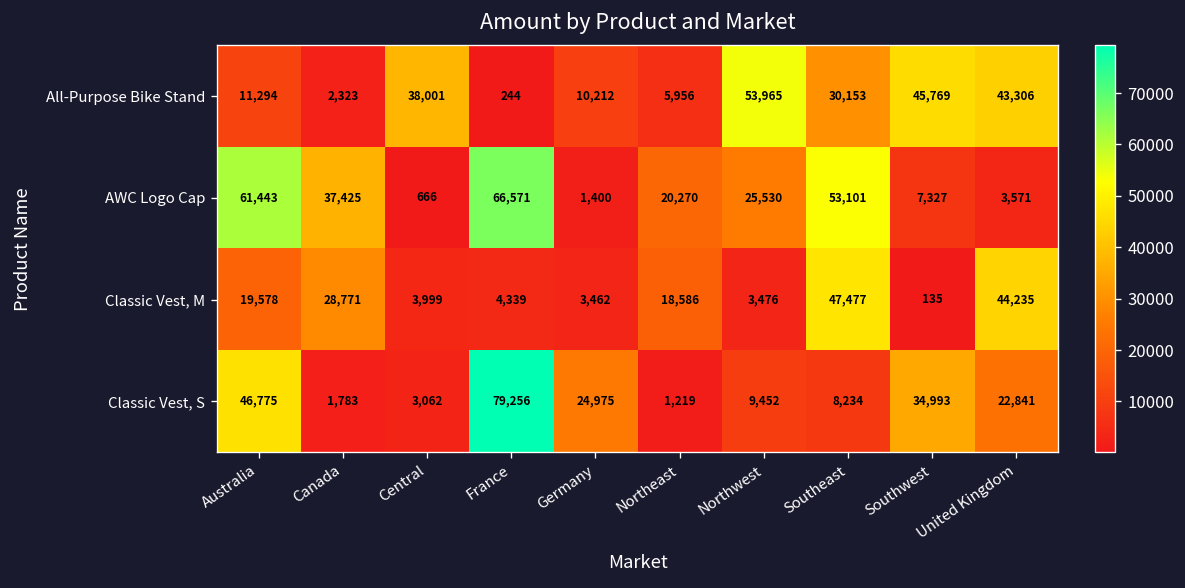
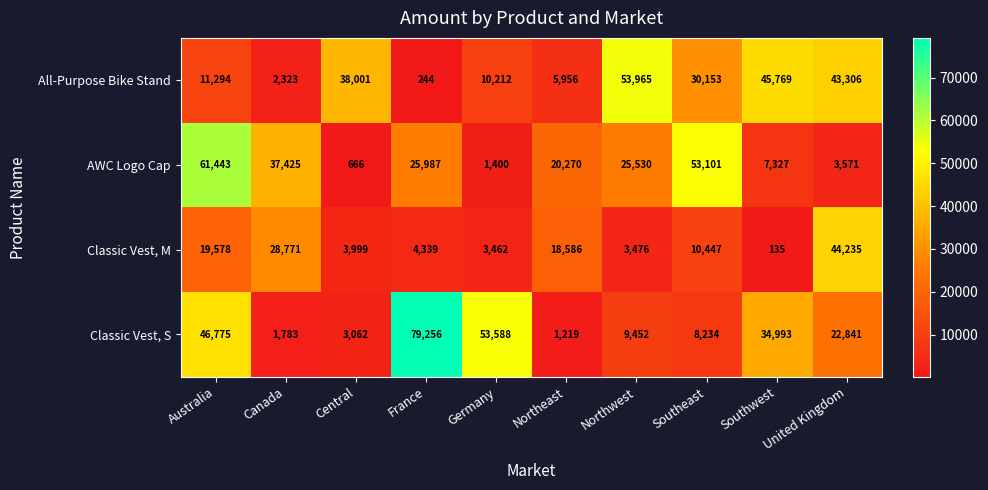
  {
    "All-Purpose Bike Stand": {
      "Australia": "11,294",
      "Canada": "2,323",
      "Central": "38,001",
      "France": "244",
      "Germany": "10,212",
      "Northeast": "5,956",
      "Northwest": "53,965",
      "Southeast": "30,153",
      "Southwest": "45,769",
      "United Kingdom": "43,306"
    },
    "AWC Logo Cap": {
      "Australia": "61,443",
      "Canada": "37,425",
      "Central": "666",
-     "France": "66,571",
+     "France": "25,987",
      "Germany": "1,400",
      "Northeast": "20,270",
      "Northwest": "25,530",
      "Southeast": "53,101",
      "Southwest": "7,327",
      "United Kingdom": "3,571"
    },
    "Classic Vest, M": {
      "Australia": "19,578",
      "Canada": "28,771",
      "Central": "3,999",
      "France": "4,339",
      "Germany": "3,462",
      "Northeast": "18,586",
      "Northwest": "3,476",
-     "Southeast": "47,477",
+     "Southeast": "10,447",
      "Southwest": "135",
      "United Kingdom": "44,235"
    },
    "Classic Vest, S": {
      "Australia": "46,775",
      "Canada": "1,783",
      "Central": "3,062",
      "France": "79,256",
-     "Germany": "24,975",
+     "Germany": "53,588",
      "Northeast": "1,219",
      "Northwest": "9,452",
      "Southeast": "8,234",
      "Southwest": "34,993",
      "United Kingdom": "22,841"
    }
  }
